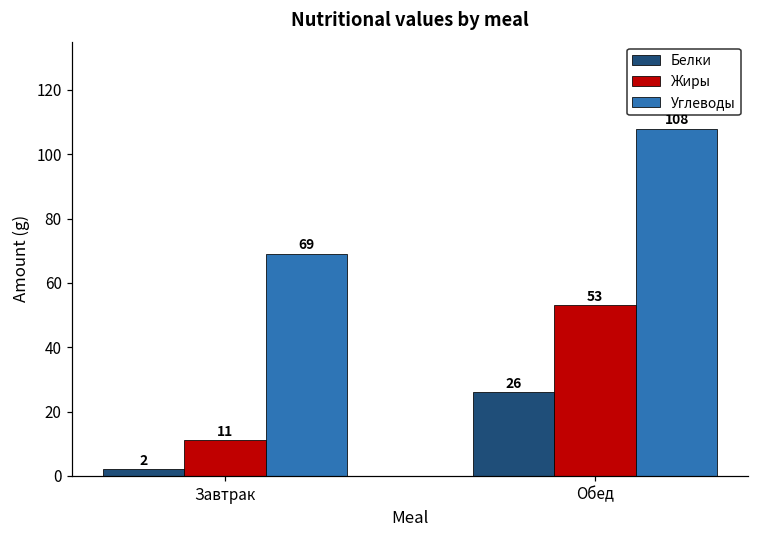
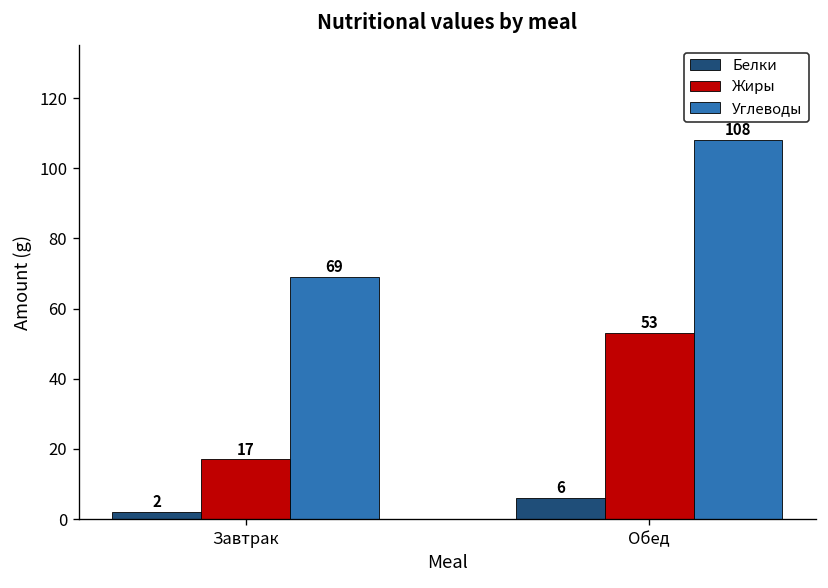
  {
    "Белки": {
      "Завтрак": 2,
-     "Обед": 26
+     "Обед": 6
    },
    "Жиры": {
-     "Завтрак": 11,
+     "Завтрак": 17,
      "Обед": 53
    },
    "Углеводы": {
      "Завтрак": 69
    }
  }
